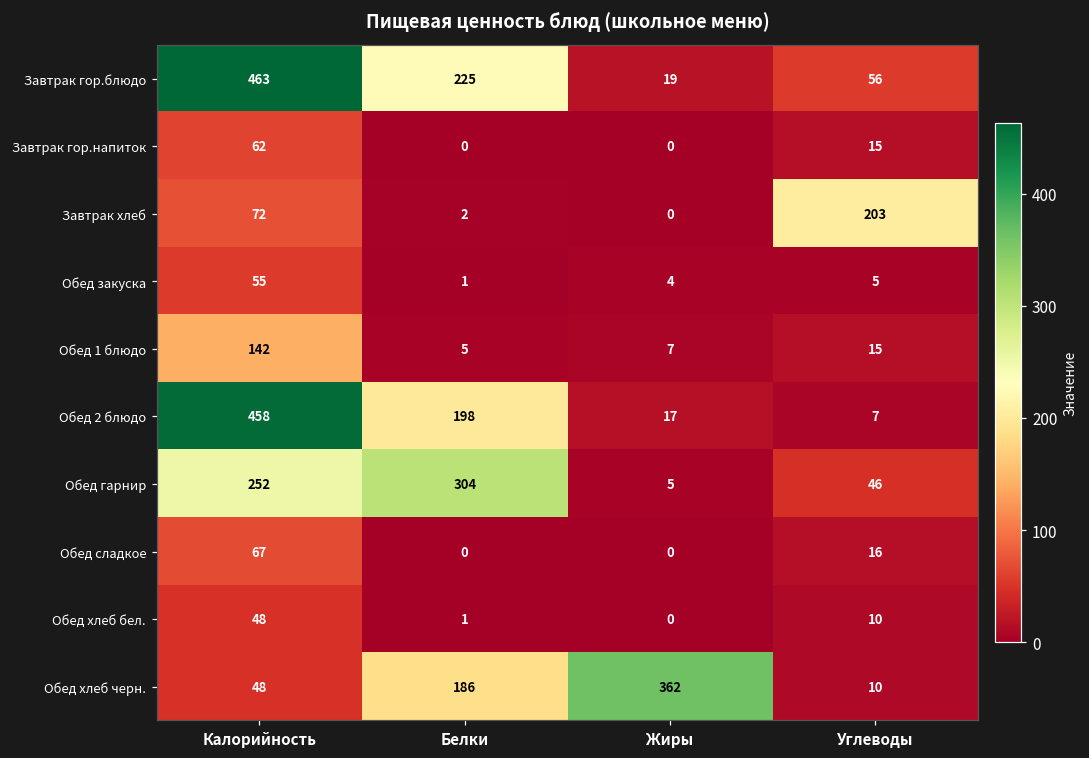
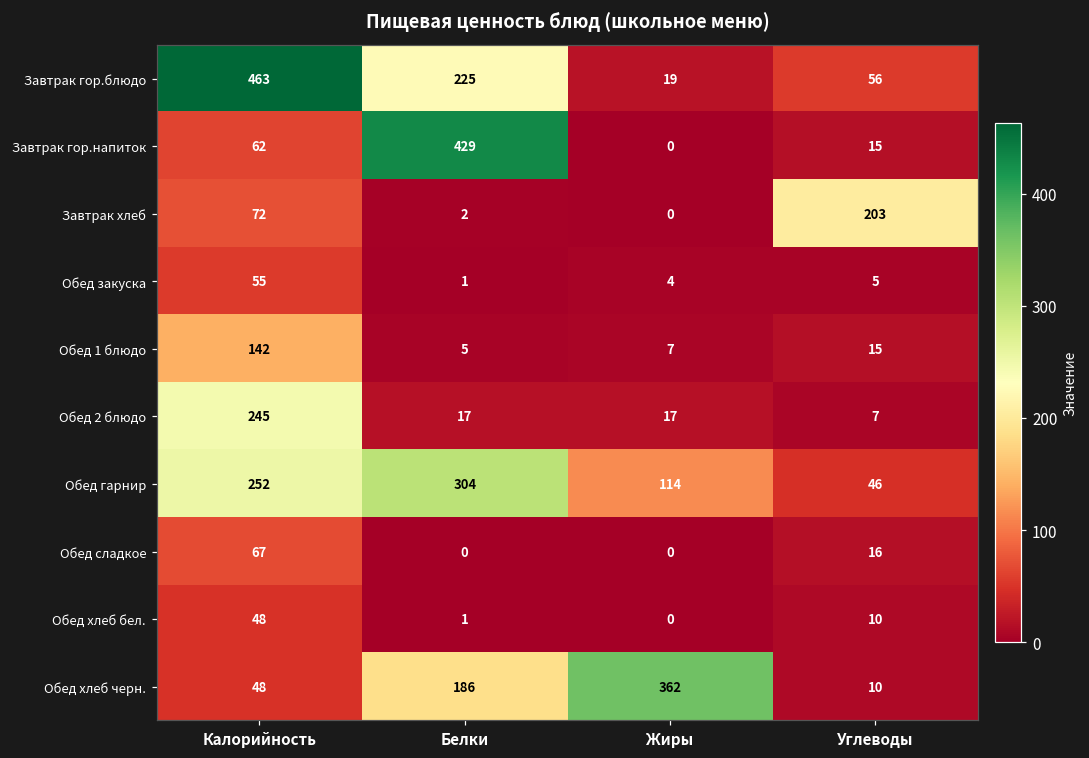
  {
    "Завтрак гор.блюдо": {
      "Калорийность": 463,
      "Белки": 225,
      "Жиры": 19,
      "Углеводы": 56
    },
    "Завтрак гор.напиток": {
      "Калорийность": 62,
-     "Белки": 0,
+     "Белки": 429,
      "Жиры": 0,
      "Углеводы": 15
    },
    "Завтрак хлеб": {
      "Калорийность": 72,
      "Белки": 2,
      "Жиры": 0,
      "Углеводы": 203
    },
    "Обед закуска": {
      "Калорийность": 55,
      "Белки": 1,
      "Жиры": 4,
      "Углеводы": 5
    },
    "Обед 1 блюдо": {
      "Калорийность": 142,
      "Белки": 5,
      "Жиры": 7,
      "Углеводы": 15
    },
    "Обед 2 блюдо": {
-     "Калорийность": 458,
-     "Белки": 198,
+     "Калорийность": 245,
+     "Белки": 17,
      "Жиры": 17,
      "Углеводы": 7
    },
    "Обед гарнир": {
      "Калорийность": 252,
      "Белки": 304,
-     "Жиры": 5,
+     "Жиры": 114,
      "Углеводы": 46
    },
    "Обед сладкое": {
      "Калорийность": 67,
      "Белки": 0,
      "Жиры": 0,
      "Углеводы": 16
    },
    "Обед хлеб бел.": {
      "Калорийность": 48,
      "Белки": 1,
      "Жиры": 0,
      "Углеводы": 10
    },
    "Обед хлеб черн.": {
      "Калорийность": 48,
      "Белки": 186,
      "Жиры": 362,
      "Углеводы": 10
    }
  }
